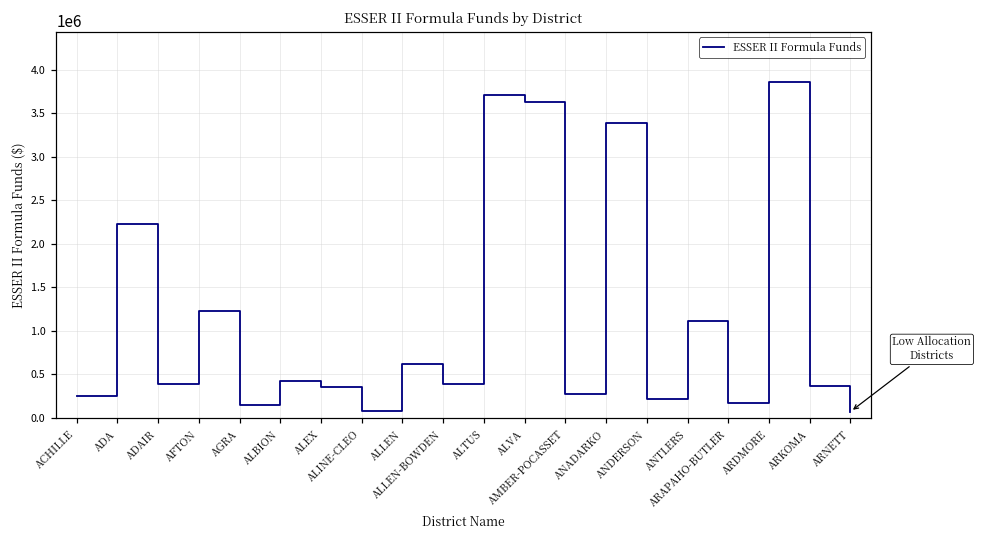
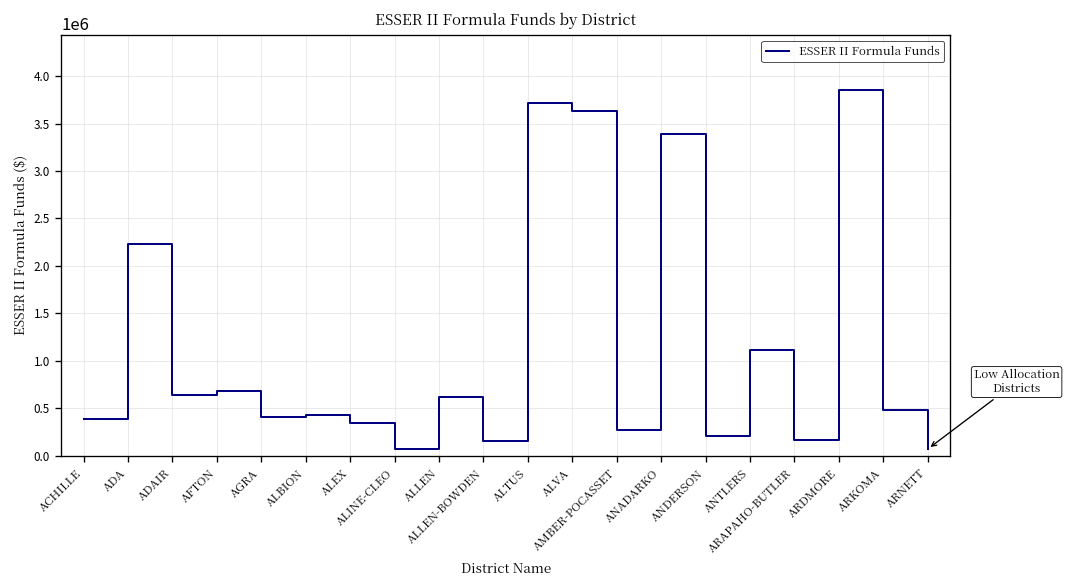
  {
-   "ACHILLE": 200000,
+   "ACHILLE": 400000,
    "ADA": 2200000,
-   "ADAIR": 400000,
-   "AFTON": 1200000,
-   "AGRA": 200000,
+   "ADAIR": 600000,
+   "AFTON": 700000,
+   "AGRA": 400000,
    "ALBION": 400000,
    "ALEX": 400000,
    "ALINE-CLEO": 100000,
    "ALLEN": 600000,
-   "ALLEN-BOWDEN": 400000,
+   "ALLEN-BOWDEN": 200000,
    "ALTUS": 3700000,
    "ALVA": 3600000,
    "AMBER-POCASSET": 300000,
    "ANADARKO": 3400000,
    "ANDERSON": 200000,
    "ANTLERS": 1100000,
    "ARAPAHO-BUTLER": 200000,
    "ARDMORE": 3900000,
-   "ARKOMA": 400000,
+   "ARKOMA": 500000,
    "ARNETT": 100000
  }
